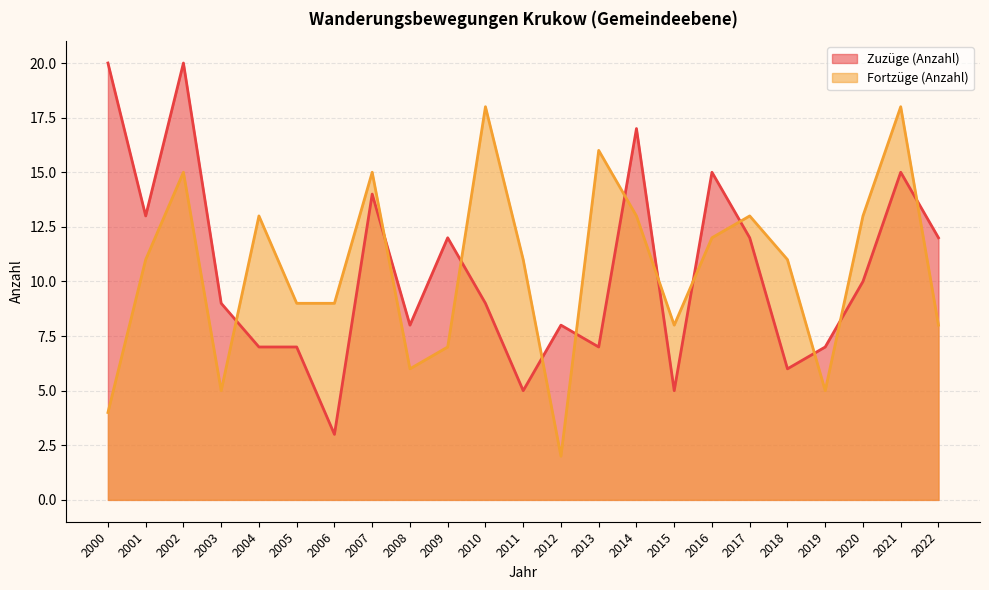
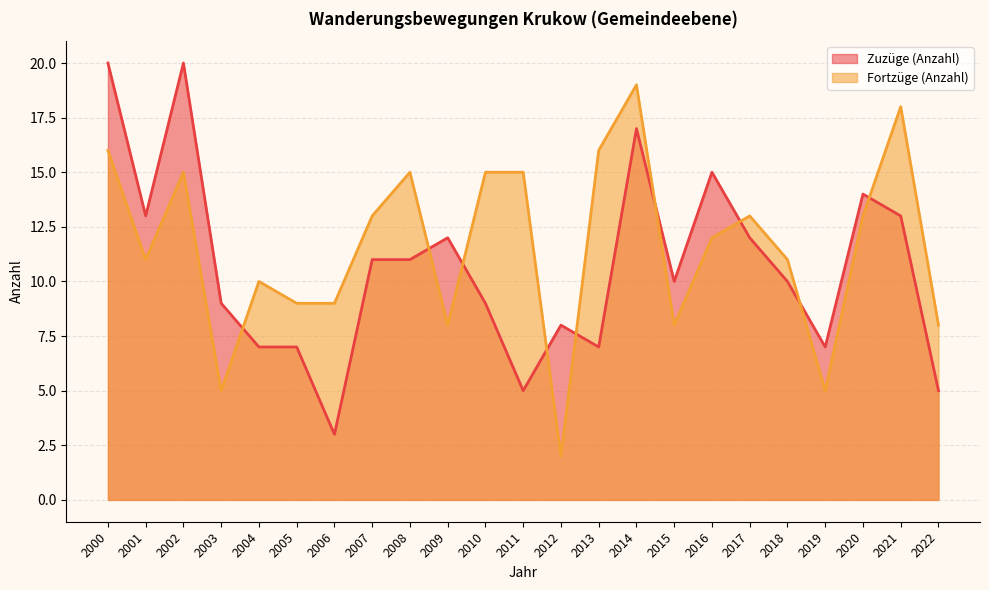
  {
    "Zuzüge (Anzahl)": {
      "2000": 20,
      "2001": 13,
      "2002": 20,
      "2003": 9,
      "2004": 7,
      "2005": 7,
      "2006": 3,
-     "2007": 14,
-     "2008": 8,
+     "2007": 11,
+     "2008": 11,
      "2009": 12,
      "2010": 9,
      "2011": 5,
      "2012": 8,
      "2013": 7,
      "2014": 17,
-     "2015": 5,
+     "2015": 10,
      "2016": 15,
      "2017": 12,
-     "2018": 6,
+     "2018": 10,
      "2019": 7,
-     "2020": 10,
-     "2021": 15,
-     "2022": 12
+     "2020": 14,
+     "2021": 13,
+     "2022": 5
    },
    "Fortzüge (Anzahl)": {
-     "2000": 4,
+     "2000": 16,
      "2001": 11,
      "2002": 15,
      "2003": 5,
-     "2004": 13,
+     "2004": 10,
      "2005": 9,
      "2006": 9,
-     "2007": 15,
-     "2008": 6,
-     "2009": 7,
-     "2010": 18,
-     "2011": 11,
+     "2007": 13,
+     "2008": 15,
+     "2009": 8,
+     "2010": 15,
+     "2011": 15,
      "2012": 2,
      "2013": 16,
-     "2014": 13,
+     "2014": 19,
      "2015": 8,
      "2016": 12,
      "2017": 13,
      "2018": 11,
      "2019": 5,
      "2020": 13,
      "2021": 18,
      "2022": 8
    }
  }
